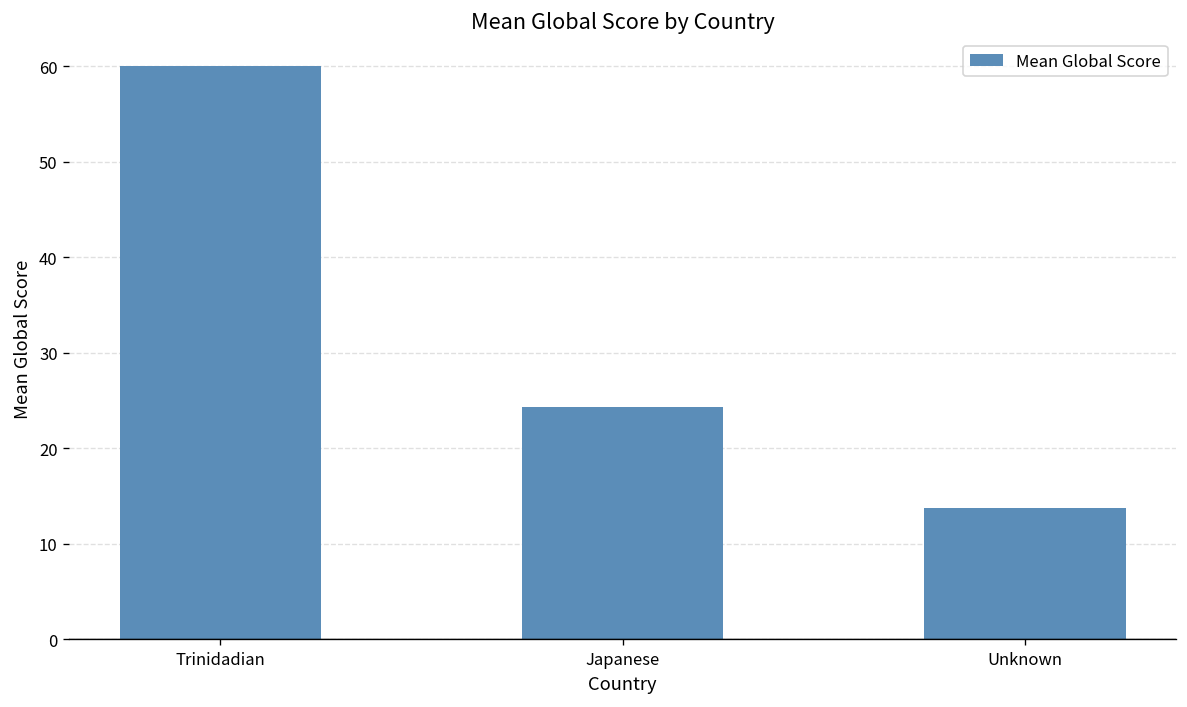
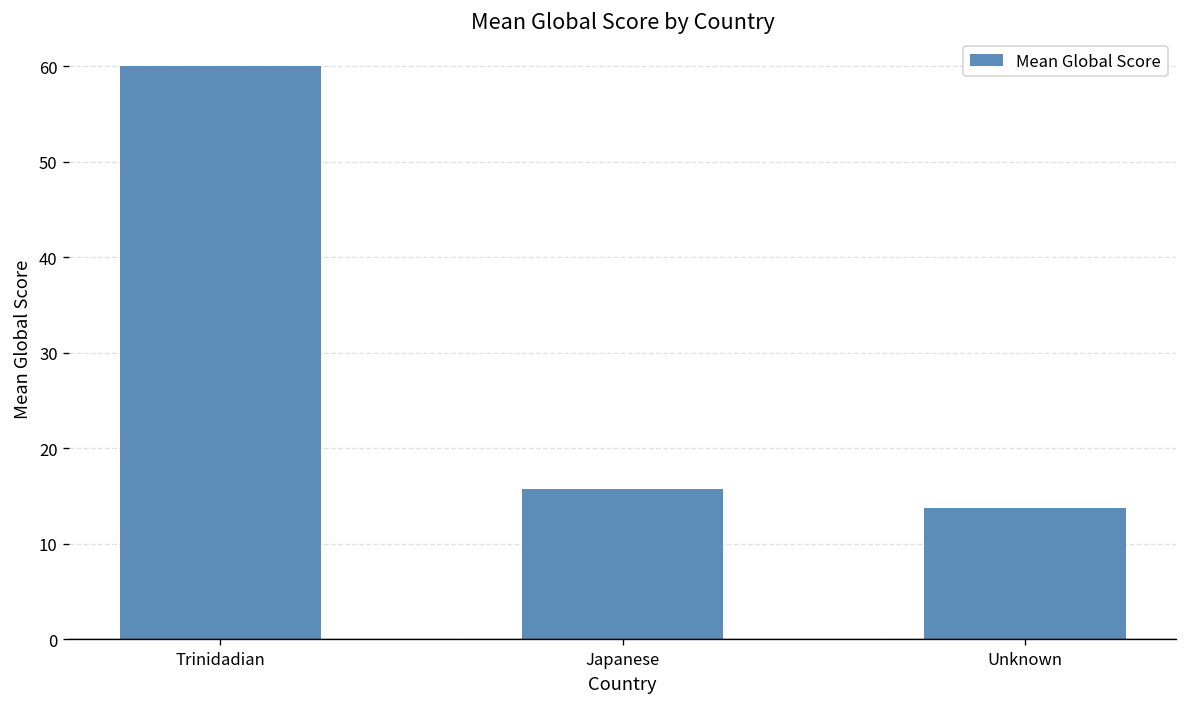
  {
    "Trinidadian": 60,
-   "Japanese": 24,
+   "Japanese": 16,
    "Unknown": 14
  }
